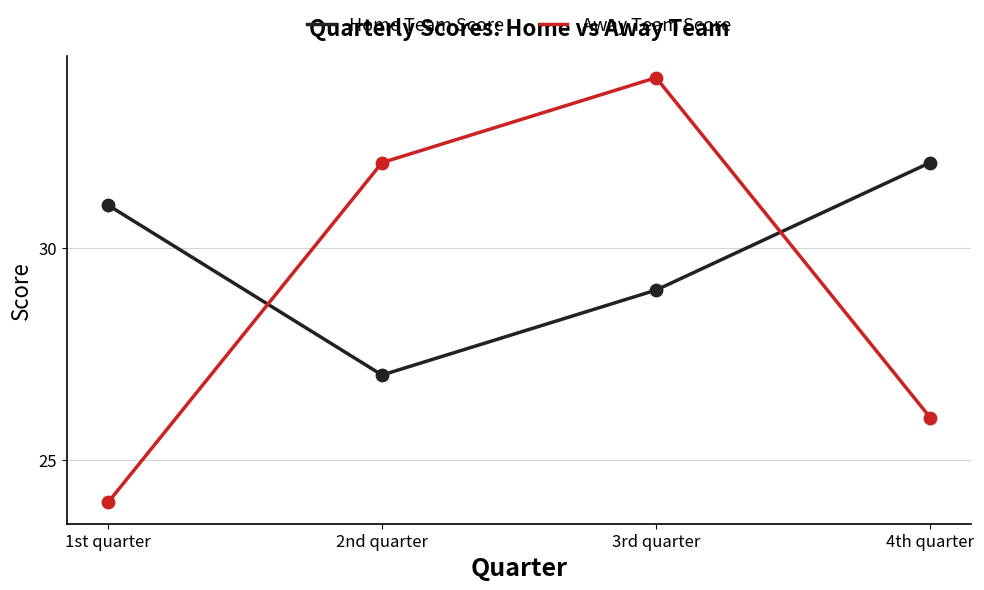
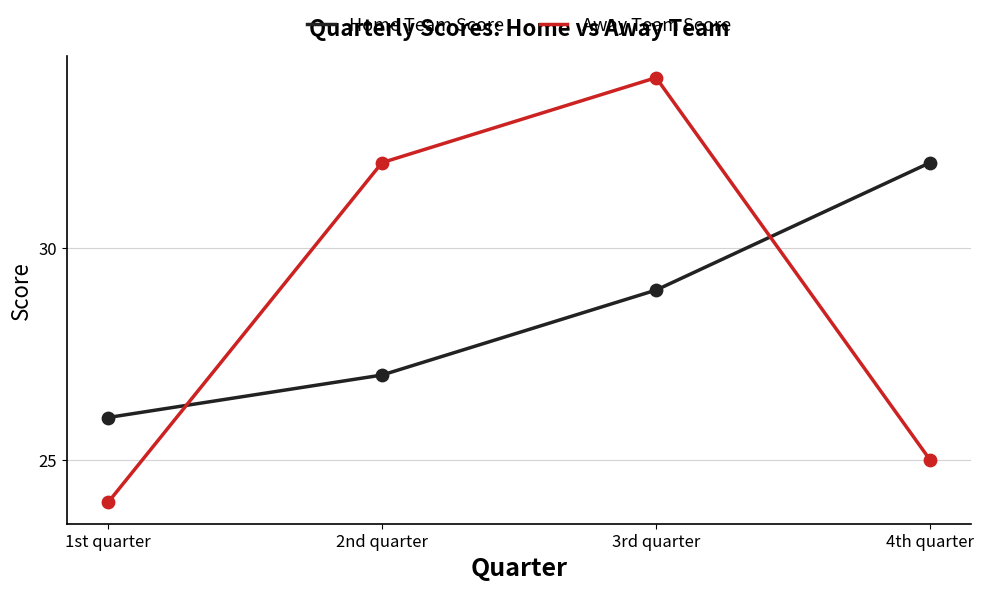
  {
    "Home Team Score": {
-     "1st quarter": 31,
+     "1st quarter": 26,
      "2nd quarter": 27,
      "3rd quarter": 29,
      "4th quarter": 32
    },
    "Away Team Score": {
      "1st quarter": 24,
      "2nd quarter": 32,
      "3rd quarter": 34,
-     "4th quarter": 26
+     "4th quarter": 25
    }
  }
